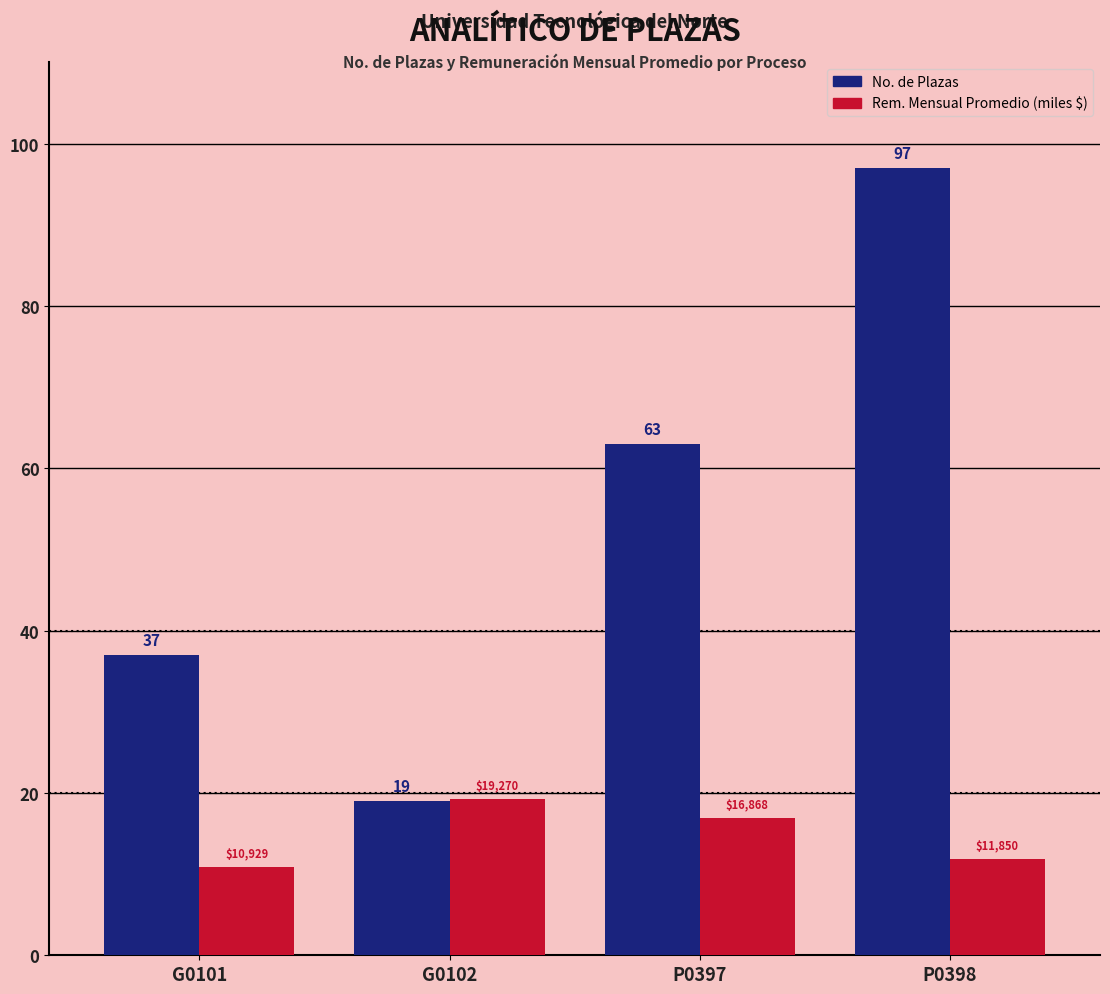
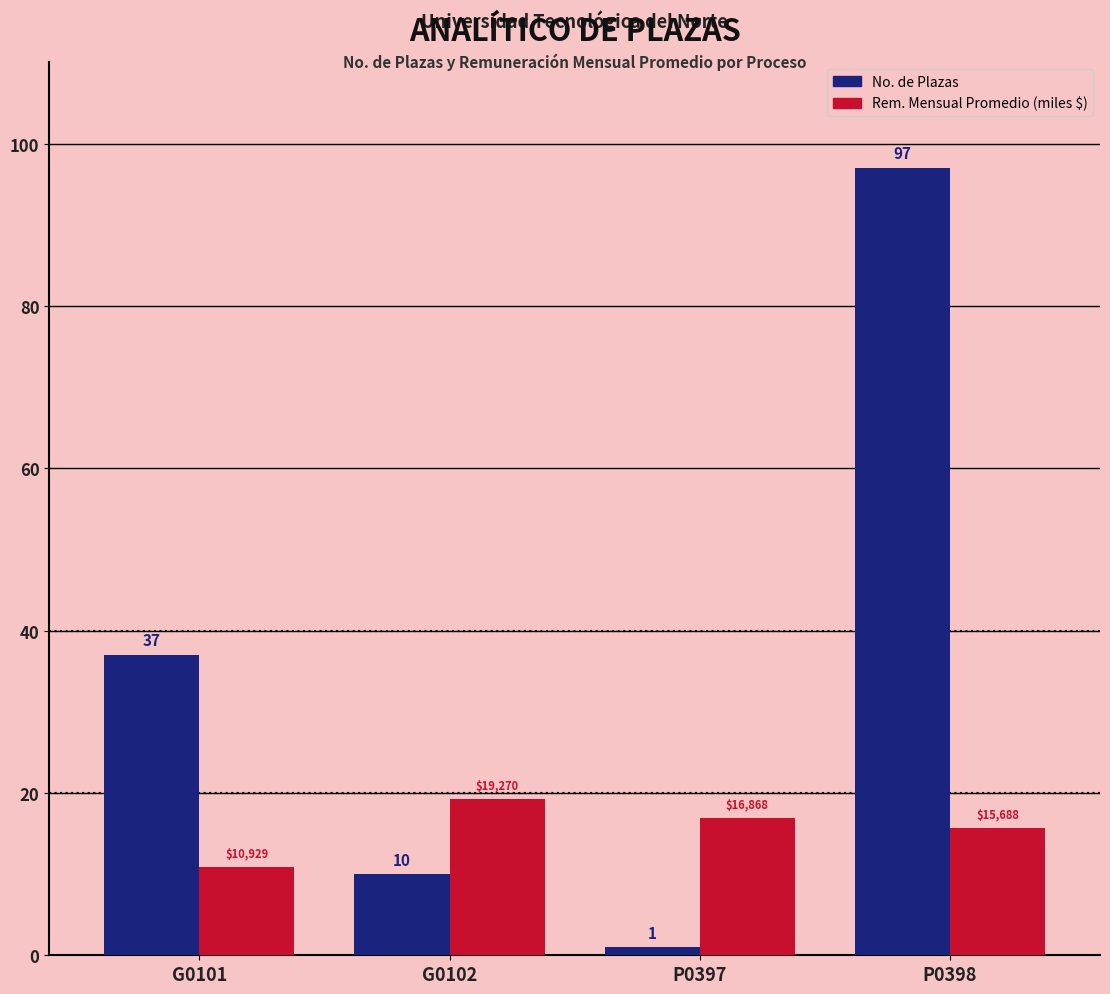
  {
    "No. de Plazas": {
      "G0101": "37",
-     "G0102": "19",
-     "P0397": "63",
+     "G0102": "10",
+     "P0397": "1",
      "P0398": "97"
    },
    "Rem. Mensual Promedio (miles $)": {
-     "P0398": "$11,850"
+     "P0398": "$15,688"
    }
  }
